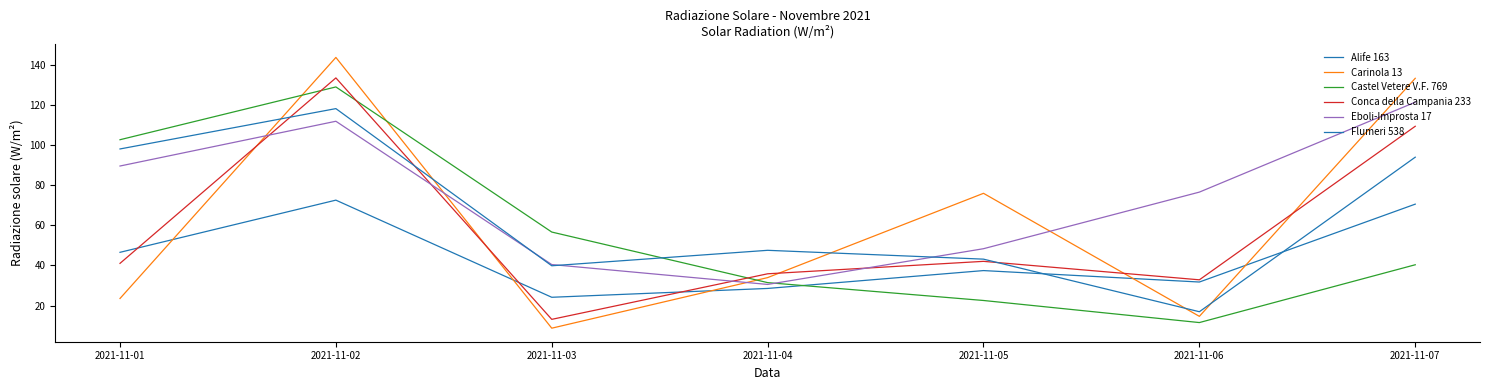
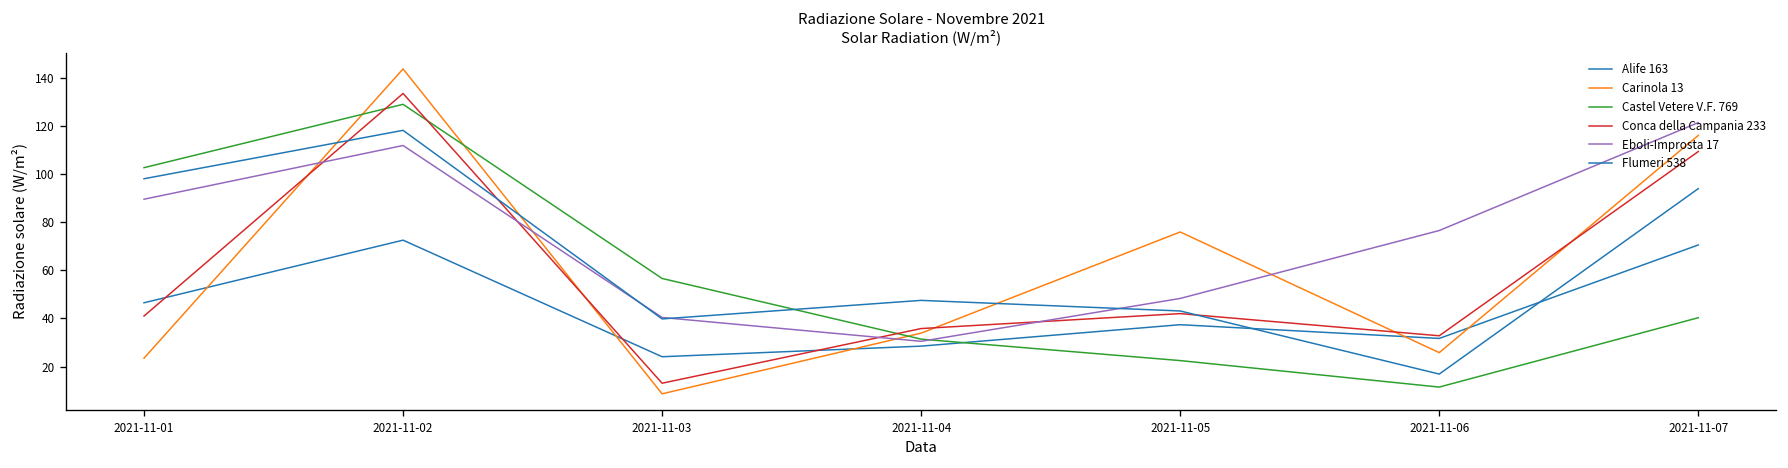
  {
    "Carinola 13": {
      "2021-11-01": 24,
      "2021-11-02": 144,
      "2021-11-03": 9,
      "2021-11-04": 34,
      "2021-11-05": 76,
-     "2021-11-06": 15,
-     "2021-11-07": 133
+     "2021-11-06": 26,
+     "2021-11-07": 116
    },
    "Castel Vetere V.F. 769": {
      "2021-11-01": 103,
      "2021-11-02": 129,
      "2021-11-03": 57,
      "2021-11-05": 23,
      "2021-11-06": 12,
      "2021-11-07": 40
    },
    "Conca della Campania 233": {
      "2021-11-01": 41,
      "2021-11-02": 133,
      "2021-11-03": 13,
      "2021-11-04": 36,
      "2021-11-07": 109
    },
    "Eboli-Improsta 17": {
      "2021-11-01": 90,
      "2021-11-02": 112,
      "2021-11-05": 48,
      "2021-11-06": 77,
      "2021-11-07": 121
    }
  }
